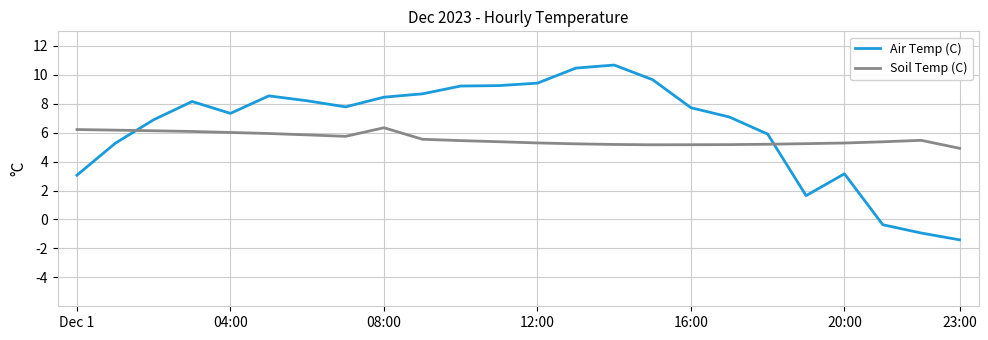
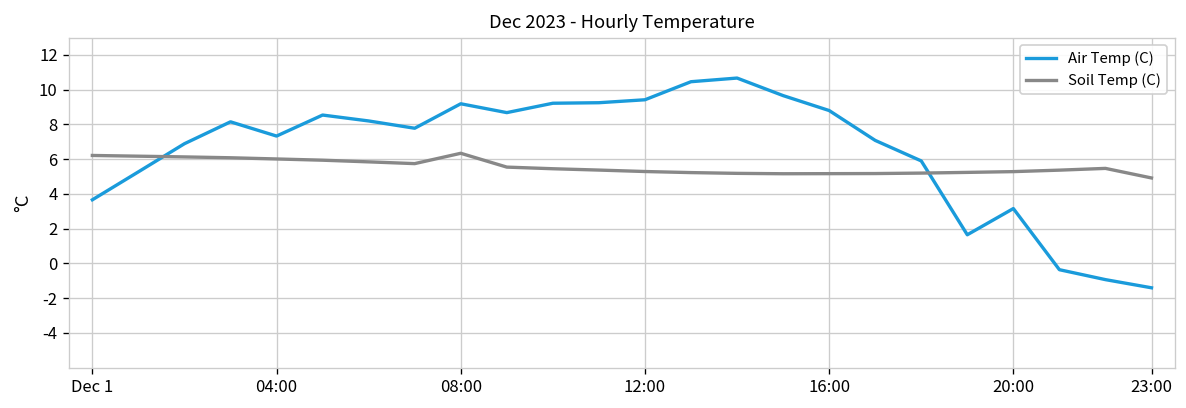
  {
    "Air Temp (C)": {
-     "Dec 1": 3.1,
+     "Dec 1": 3.7,
      "04:00": 7.3,
-     "08:00": 8.5,
+     "08:00": 9.2,
      "12:00": 9.4,
-     "16:00": 7.7,
+     "16:00": 8.8,
      "20:00": 3.2,
      "23:00": -1.4
    },
    "Soil Temp (C)": {
      "Dec 1": 6.2,
      "04:00": 6.0,
      "08:00": 6.3,
      "12:00": 5.3,
      "16:00": 5.2,
      "20:00": 5.3,
      "23:00": 4.9
    }
  }
